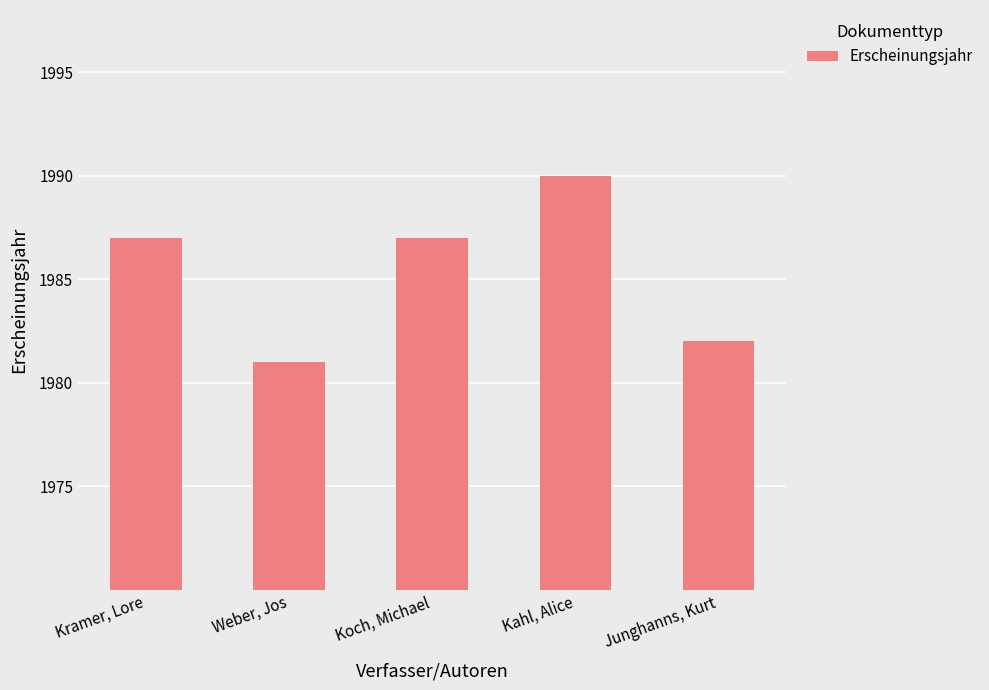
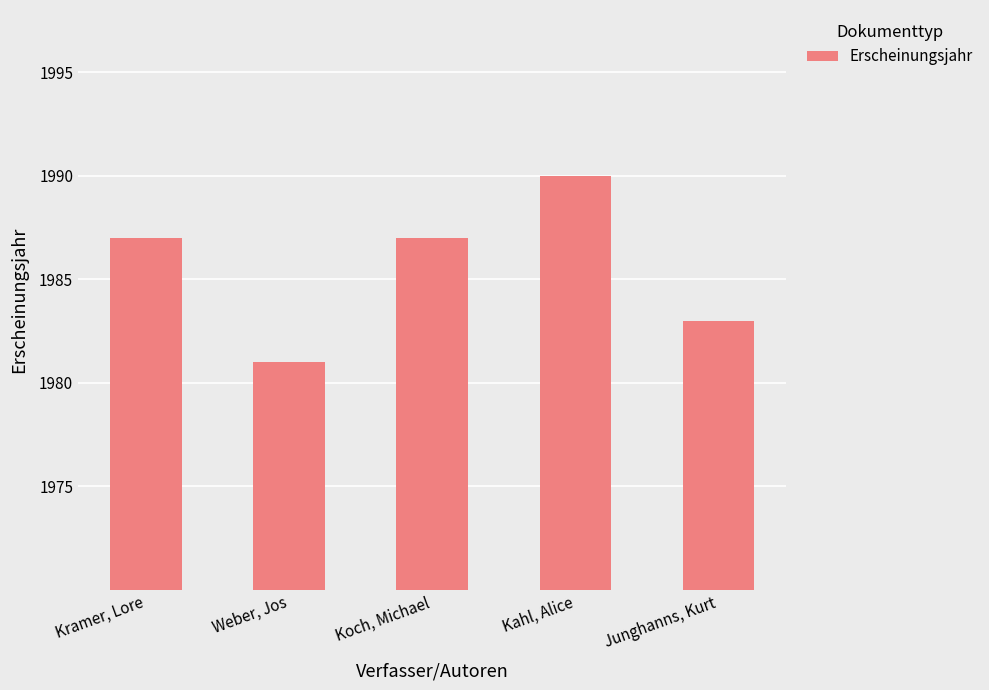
  {
    "Kramer, Lore": 1987,
    "Weber, Jos": 1981,
    "Koch, Michael": 1987,
    "Kahl, Alice": 1990,
-   "Junghanns, Kurt": 1982
+   "Junghanns, Kurt": 1983
  }
